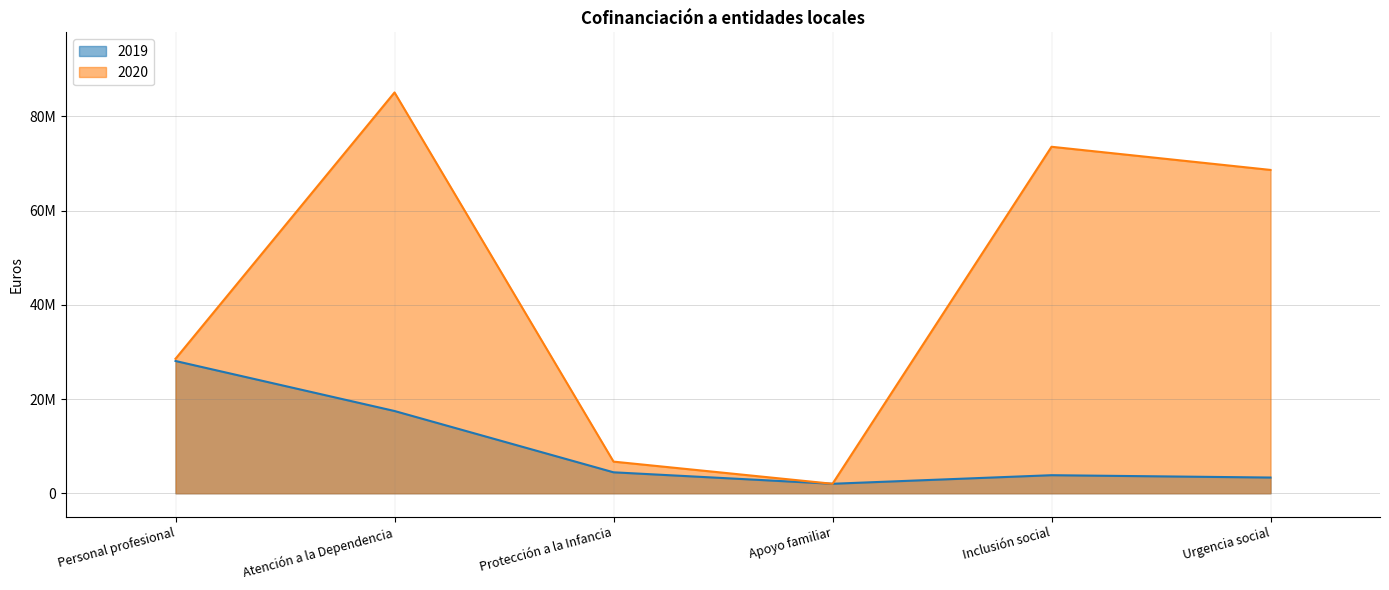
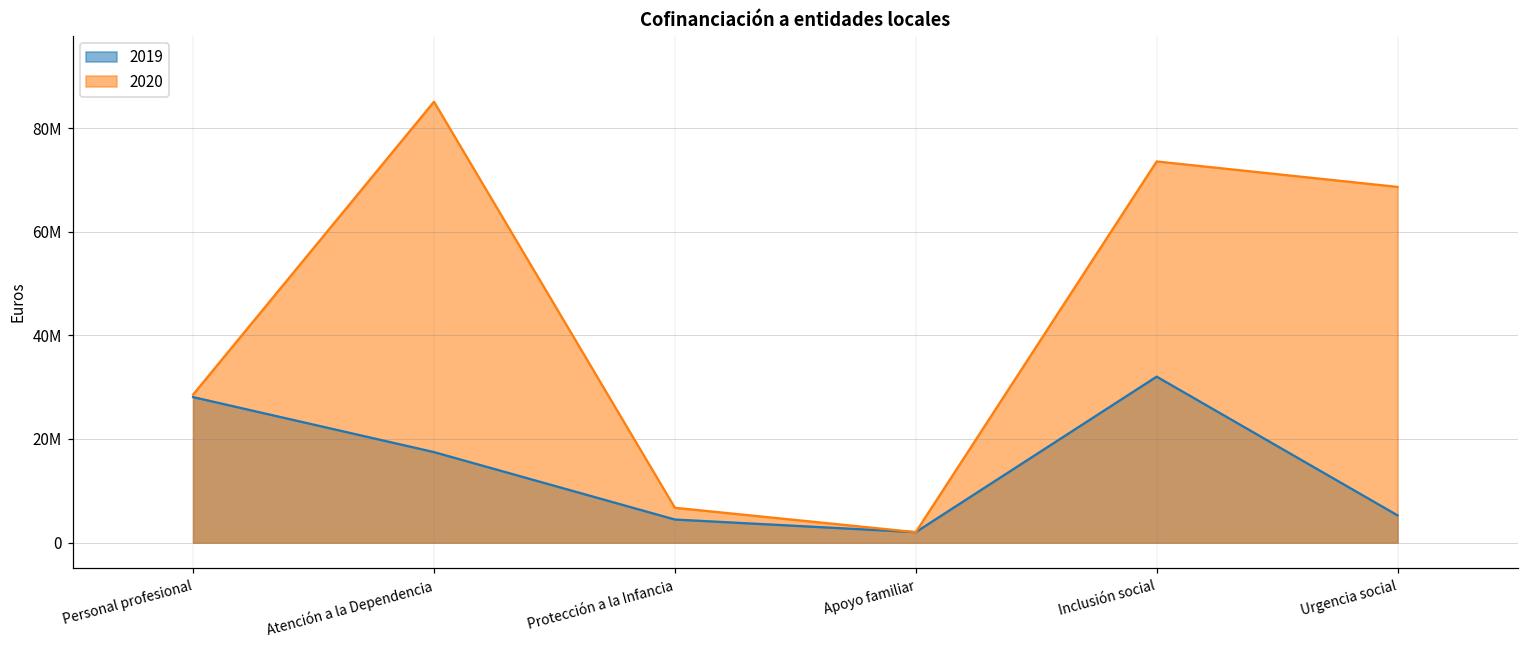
  {
    "2019": {
      "Atención a la Dependencia": 17000000,
      "Protección a la Infancia": 4000000,
-     "Inclusión social": 4000000,
-     "Urgencia social": 3000000
+     "Inclusión social": 32000000,
+     "Urgencia social": 5000000
    },
    "2020": {
      "Atención a la Dependencia": 85000000,
      "Protección a la Infancia": 7000000,
      "Inclusión social": 74000000,
      "Urgencia social": 69000000
    }
  }
